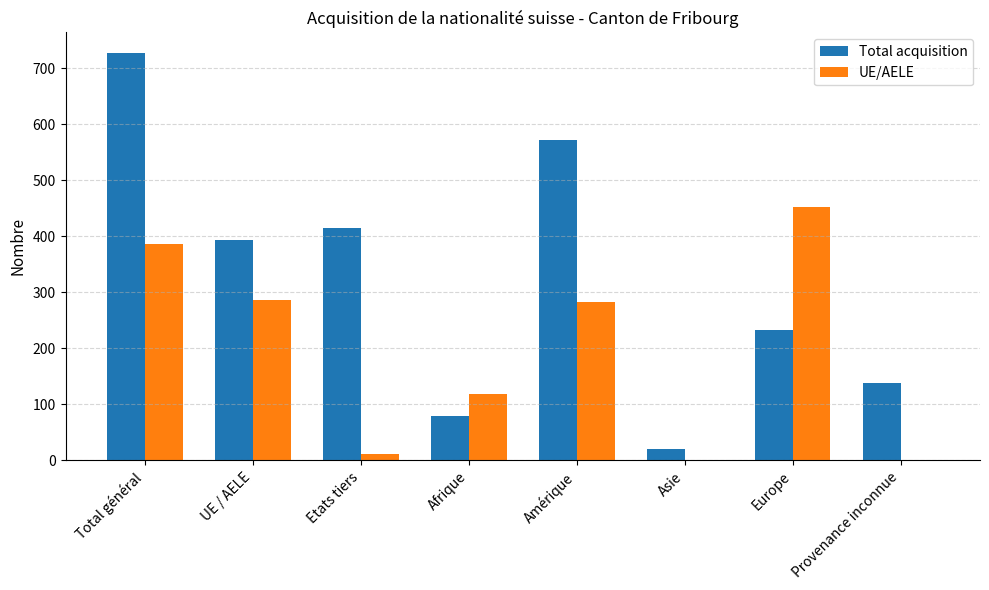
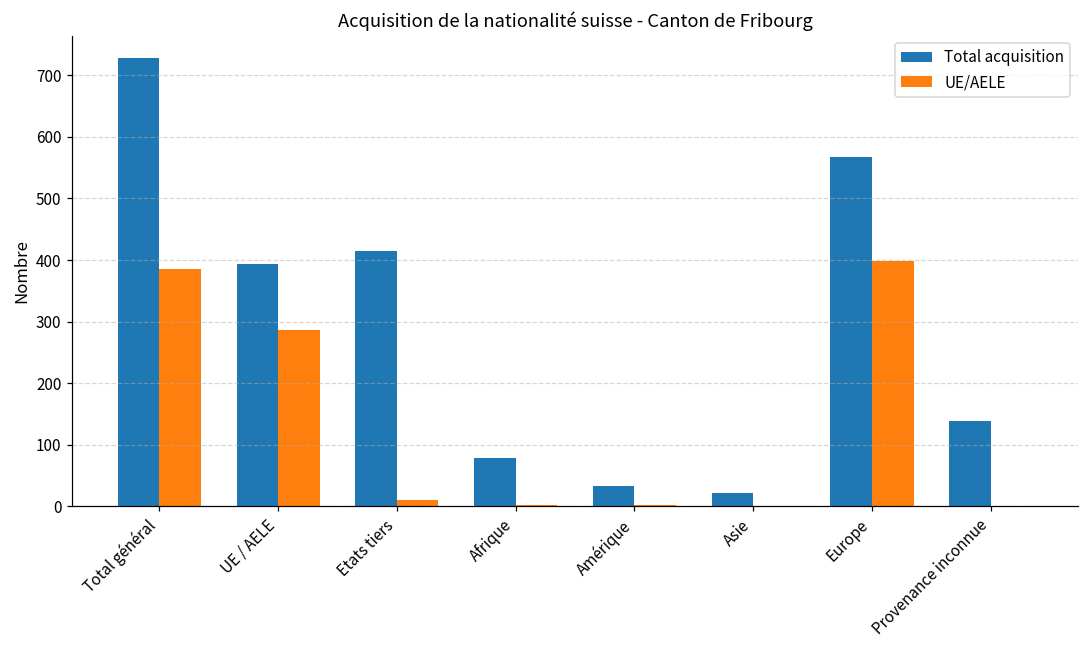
  {
    "Total acquisition": {
      "Total général": 730,
      "UE / AELE": 390,
      "Etats tiers": 420,
      "Afrique": 80,
-     "Amérique": 570,
+     "Amérique": 30,
      "Asie": 20,
-     "Europe": 230,
+     "Europe": 570,
      "Provenance inconnue": 140
    },
    "UE/AELE": {
      "Total général": 390,
      "UE / AELE": 290,
      "Etats tiers": 10,
-     "Afrique": 120,
-     "Amérique": 280,
-     "Europe": 450,
+     "Afrique": 0,
+     "Amérique": 0,
+     "Europe": 400,
      "Provenance inconnue": 0
    }
  }
